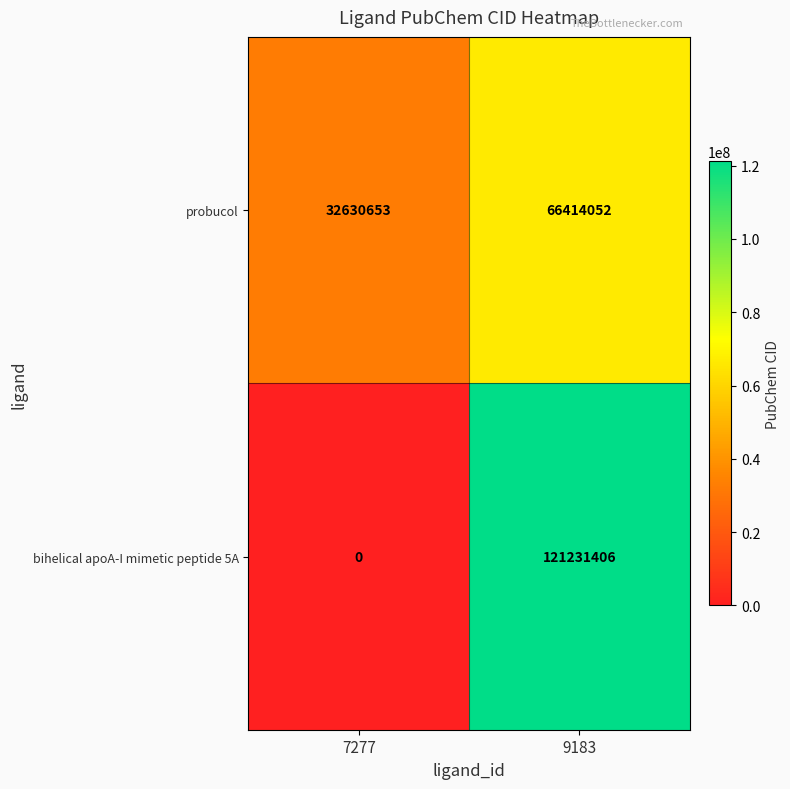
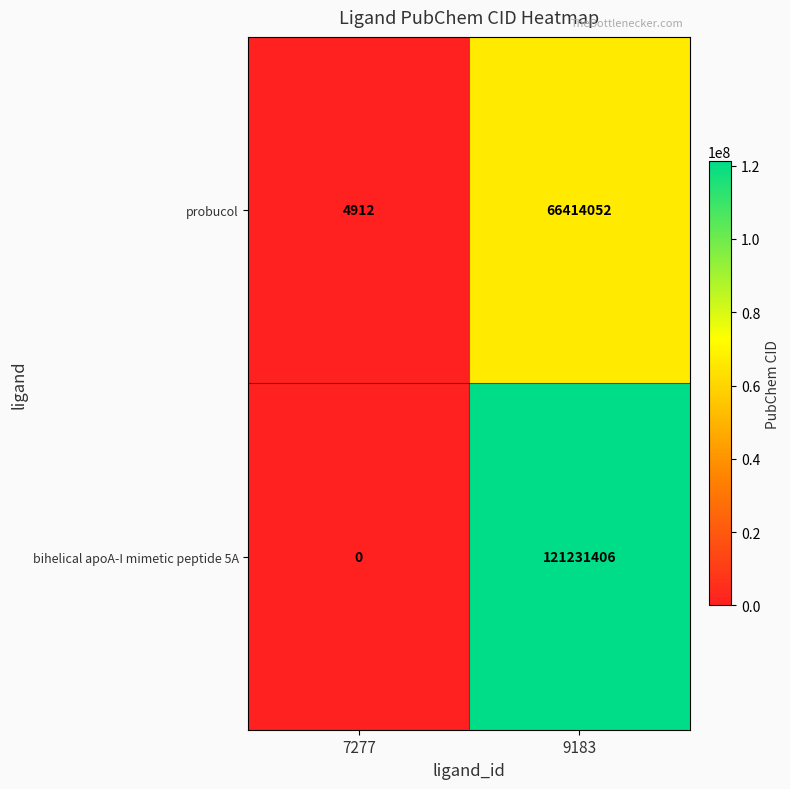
  {
    "probucol": {
-     "7277": 32630653,
+     "7277": 4912,
      "9183": 66414052
    },
    "bihelical apoA-I mimetic peptide 5A": {
      "7277": 0,
      "9183": 121231406
    }
  }
